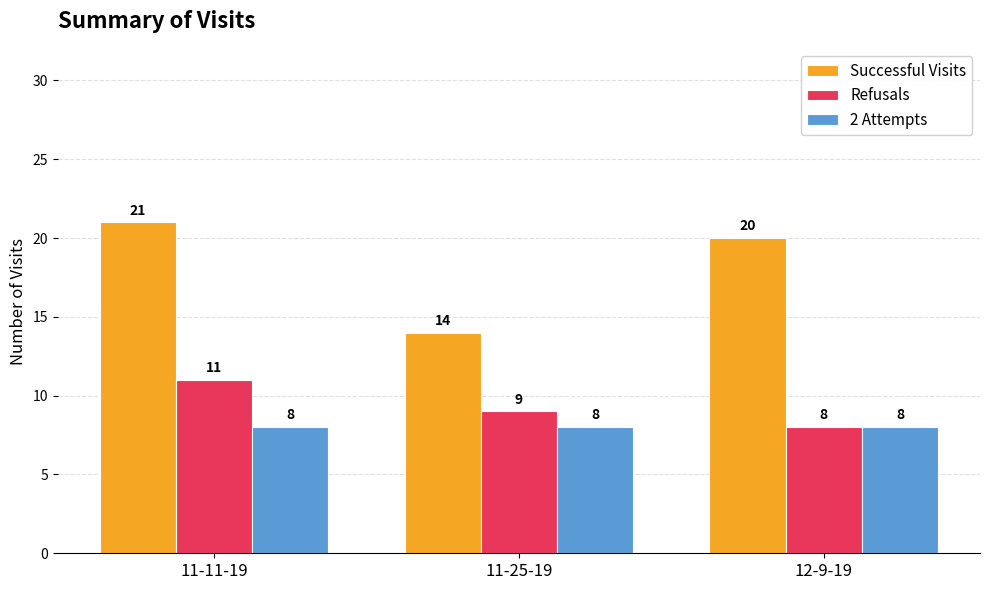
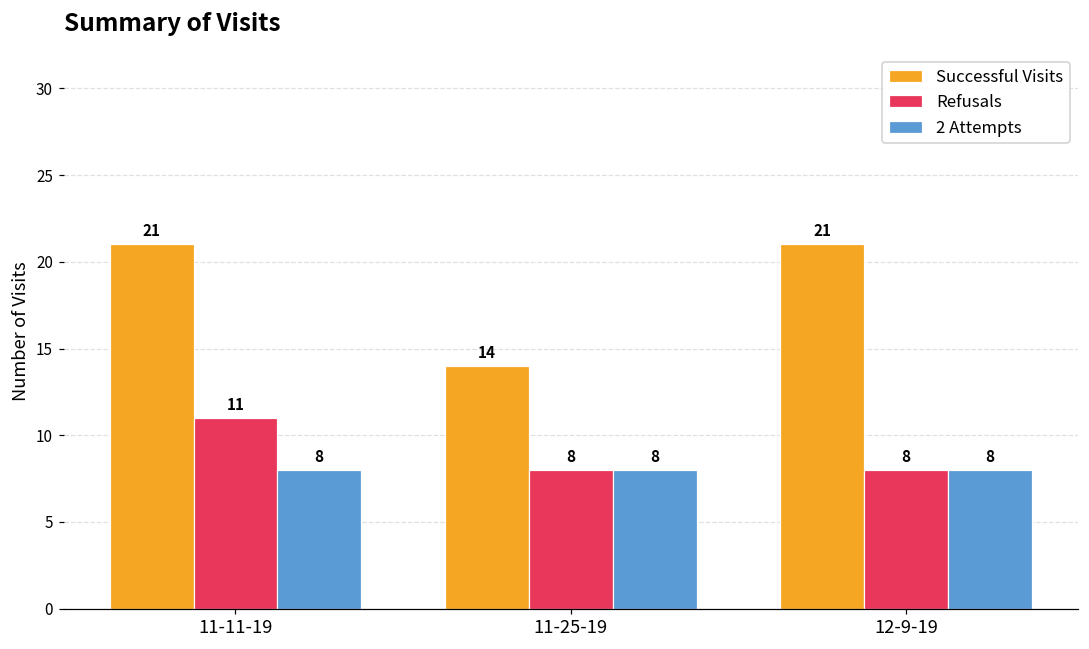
  {
    "Successful Visits": {
      "11-11-19": 21,
      "11-25-19": 14,
-     "12-9-19": 20
+     "12-9-19": 21
    },
    "Refusals": {
      "11-11-19": 11,
-     "11-25-19": 9,
+     "11-25-19": 8,
      "12-9-19": 8
    },
    "2 Attempts": {
      "11-11-19": 8,
      "11-25-19": 8,
      "12-9-19": 8
    }
  }
